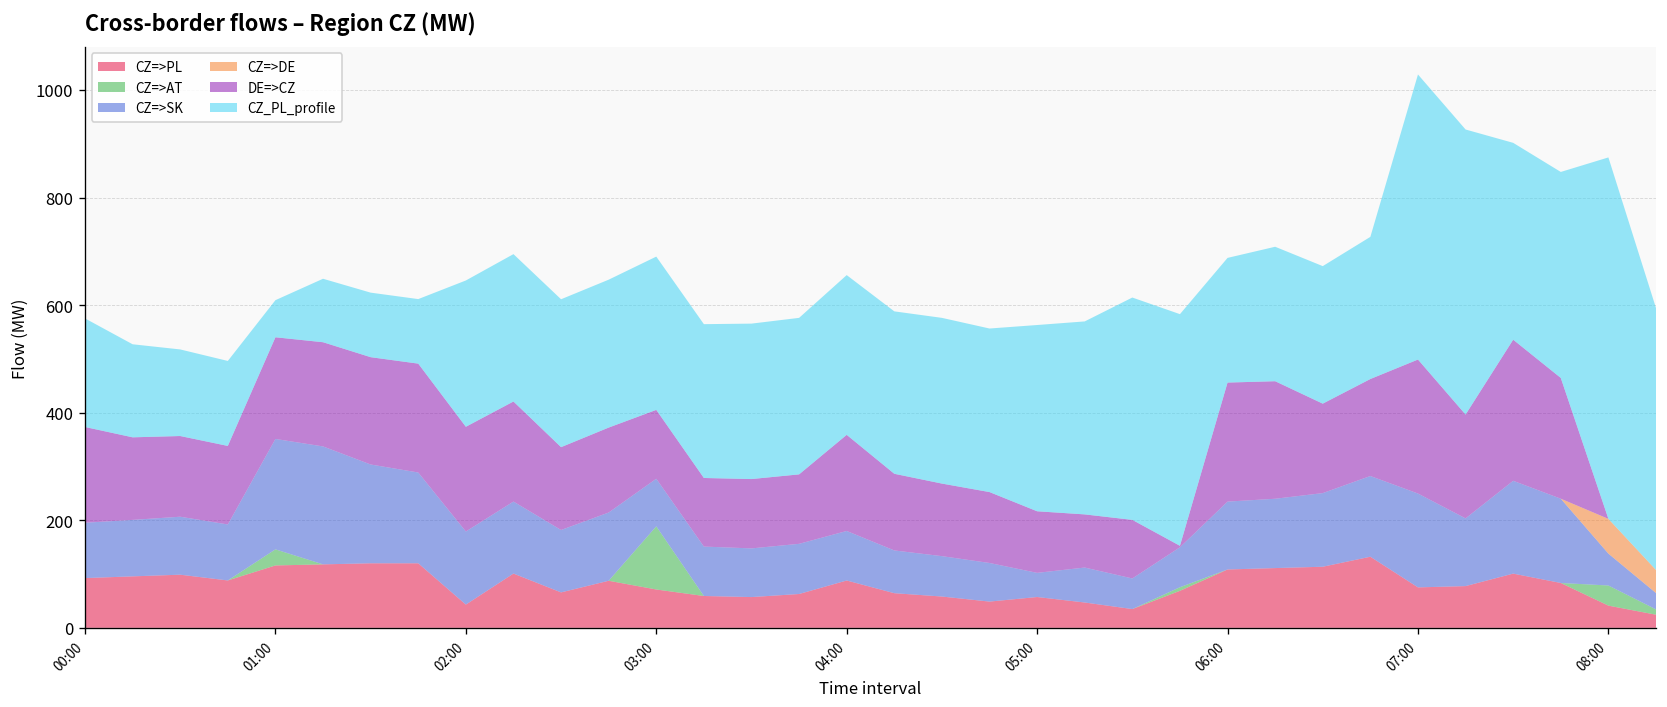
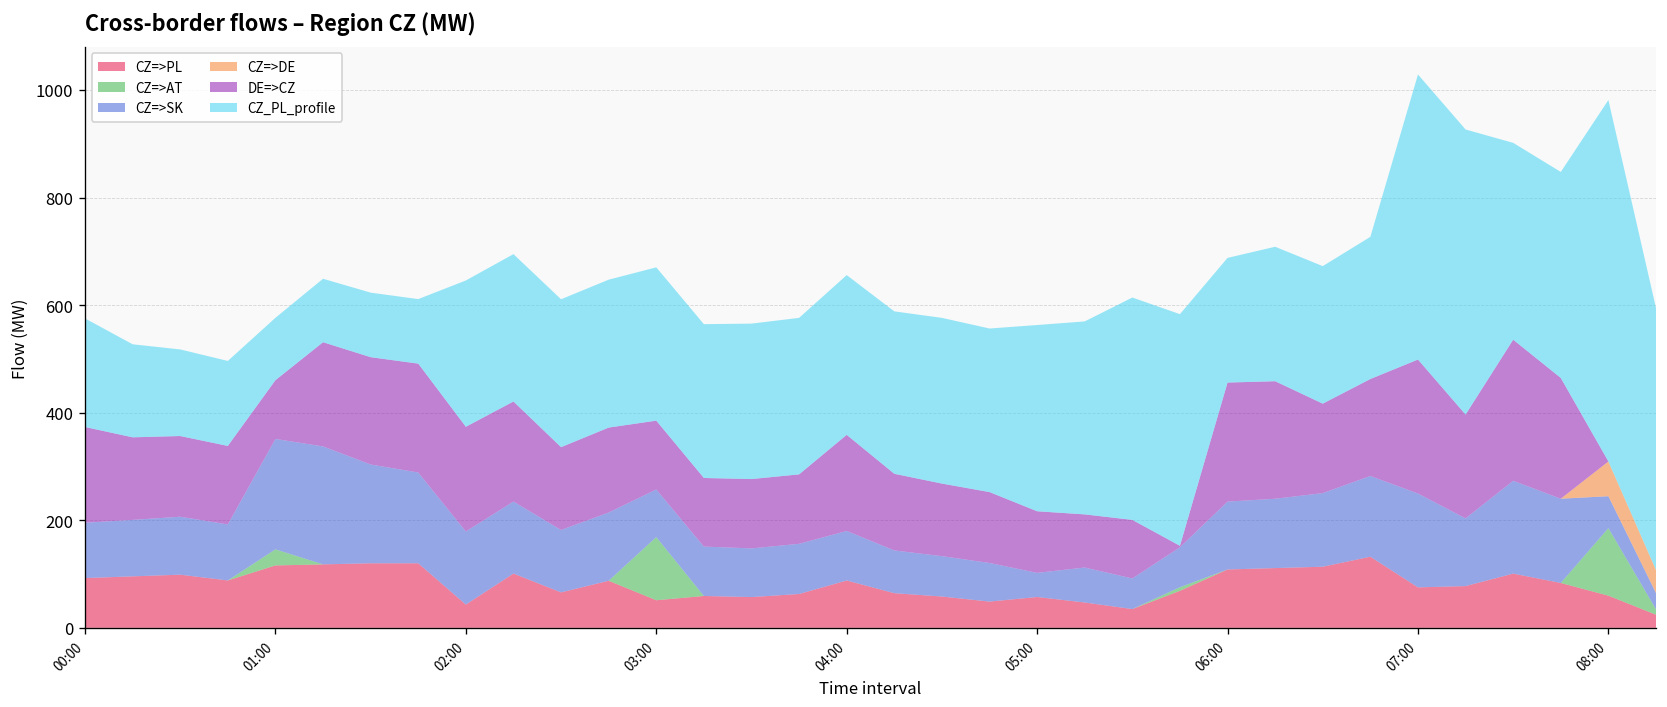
  {
    "CZ=>PL": {
      "01:00": 120,
-     "03:00": 70,
-     "08:00": 40
+     "03:00": 50,
+     "08:00": 60
    },
    "CZ=>AT": {
      "01:00": 30,
      "03:00": 120,
-     "08:00": 40
+     "08:00": 130
    },
    "CZ=>SK": {
      "08:00": 60
    },
    "DE=>CZ": {
      "00:00": 180,
-     "01:00": 190,
+     "01:00": 110,
      "02:00": 190,
      "03:00": 130,
      "04:00": 180,
      "05:00": 110,
      "06:00": 220,
      "07:00": 250
    },
    "CZ_PL_profile": {
      "00:00": 200,
-     "01:00": 70,
+     "01:00": 120,
      "02:00": 270,
      "03:00": 290,
      "04:00": 300,
      "05:00": 350,
      "06:00": 230,
      "07:00": 530,
      "08:00": 670
    }
  }
